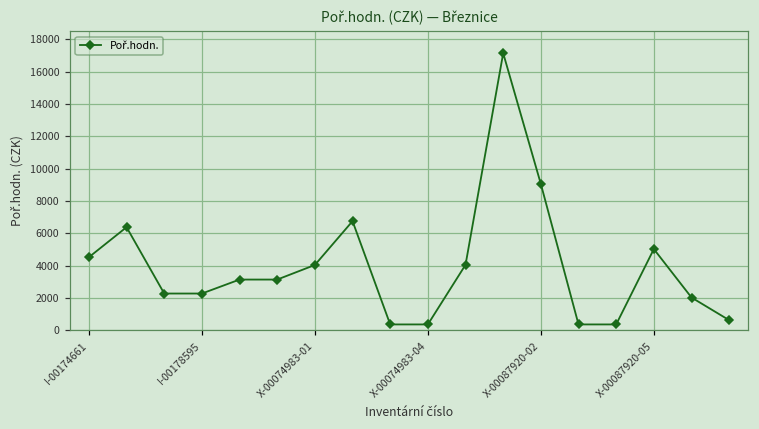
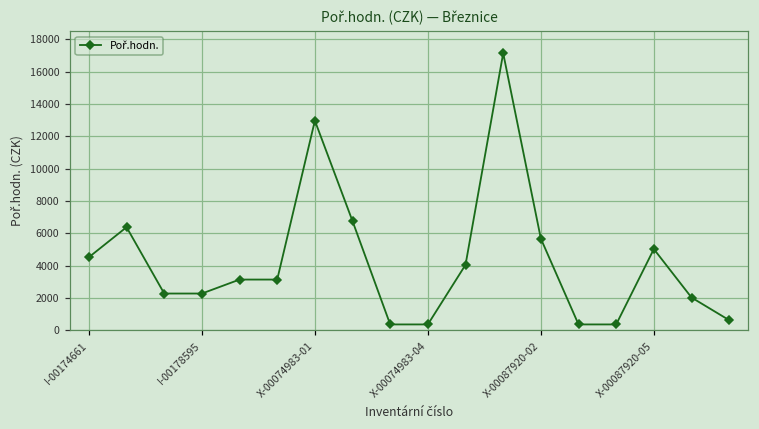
  {
    "I-00174661": 4500,
    "I-00178595": 2300,
-   "X-00074983-01": 4000,
+   "X-00074983-01": 13000,
    "X-00074983-04": 400,
-   "X-00087920-02": 9000,
+   "X-00087920-02": 5700,
    "X-00087920-05": 5000
  }
